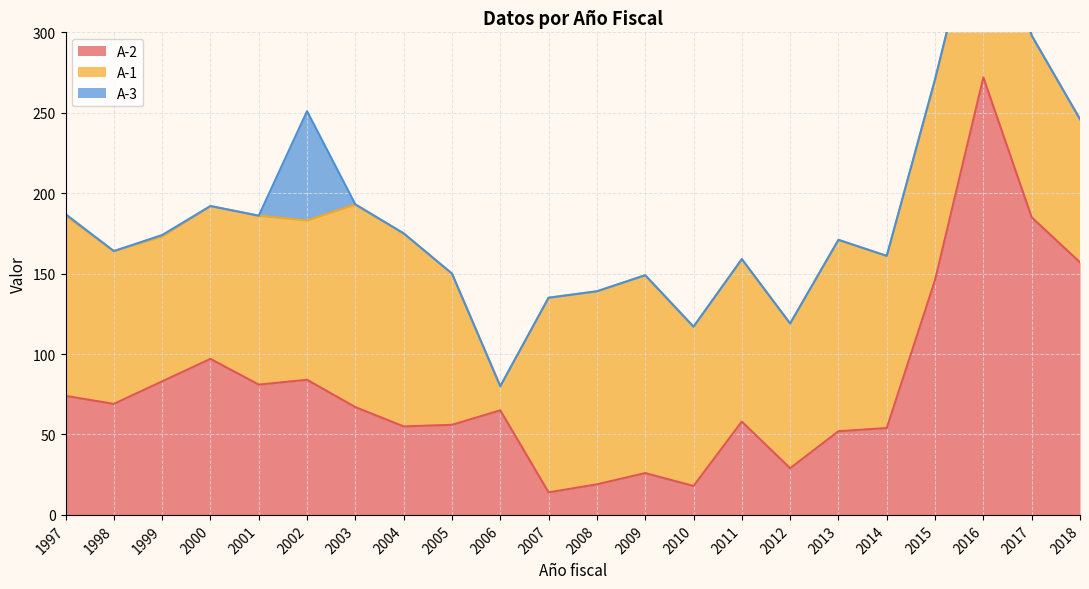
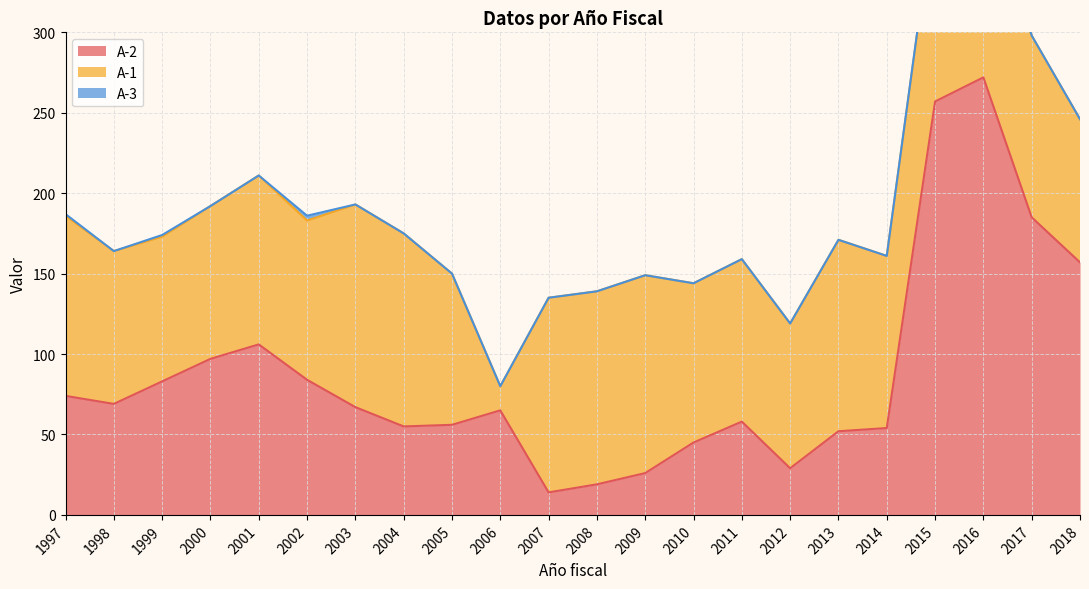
  {
    "A-2": {
      "1997": 74,
      "1998": 69,
      "1999": 83,
      "2000": 97,
-     "2001": 81,
+     "2001": 106,
      "2002": 84,
      "2003": 67,
      "2004": 55,
      "2005": 56,
      "2006": 65,
      "2007": 14,
      "2008": 19,
      "2009": 26,
-     "2010": 18,
+     "2010": 45,
      "2011": 58,
      "2012": 29,
      "2013": 52,
      "2014": 54,
-     "2015": 146,
+     "2015": 257,
      "2016": 272,
      "2017": 185,
      "2018": 157
    },
    "A-1": {
      "2002": 99
    },
    "A-3": {
-     "2002": 68
+     "2002": 3
    }
  }
